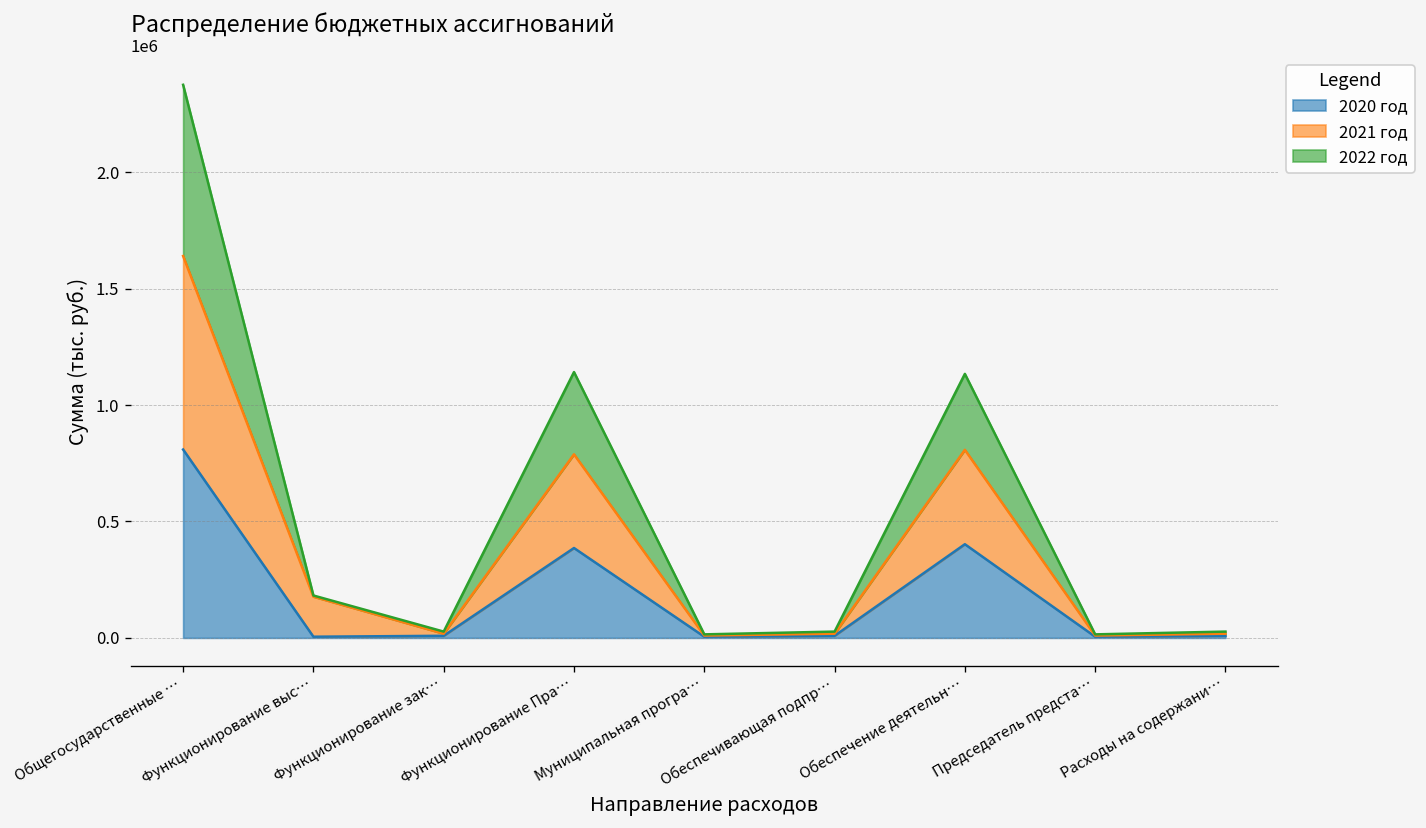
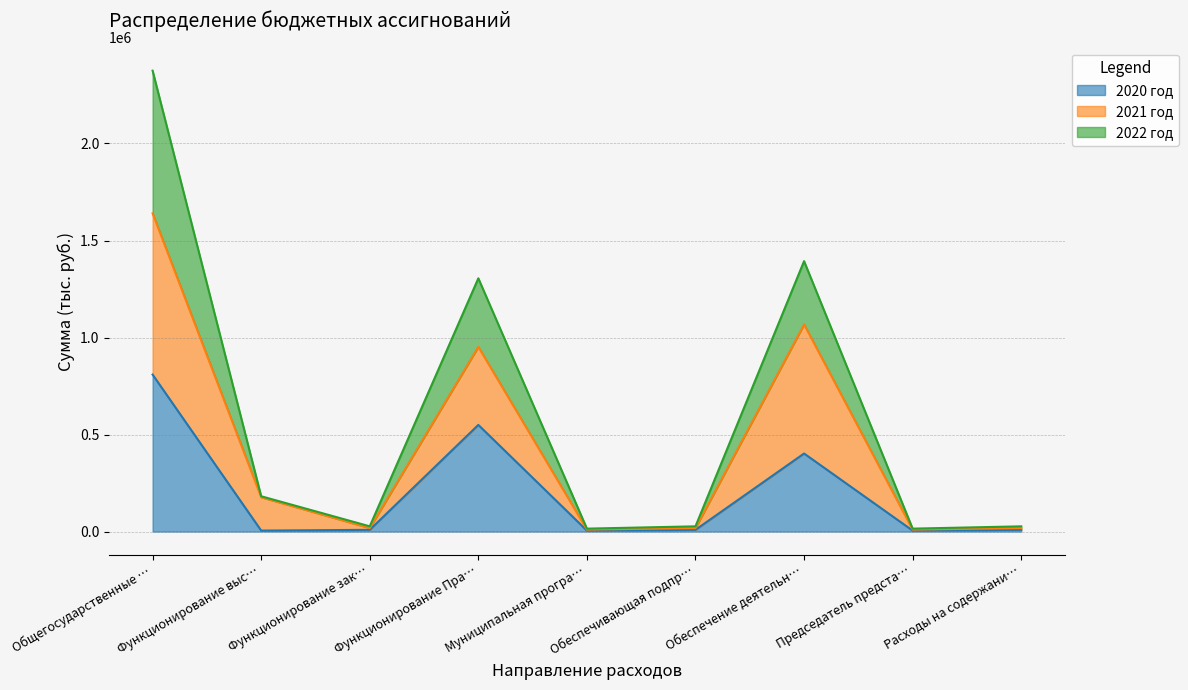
  {
    "2020 год": {
      "Общегосударственные …": 810000,
      "Функционирование выс…": 10000,
-     "Функционирование Пра…": 390000,
+     "Функционирование Пра…": 550000,
      "Обеспечение деятельн…": 400000
    },
    "2021 год": {
      "Общегосударственные …": 830000,
      "Функционирование Пра…": 400000,
-     "Обеспечение деятельн…": 410000
+     "Обеспечение деятельн…": 670000
    },
    "2022 год": {
      "Общегосударственные …": 740000,
      "Функционирование Пра…": 350000,
      "Обеспечение деятельн…": 330000
    }
  }
